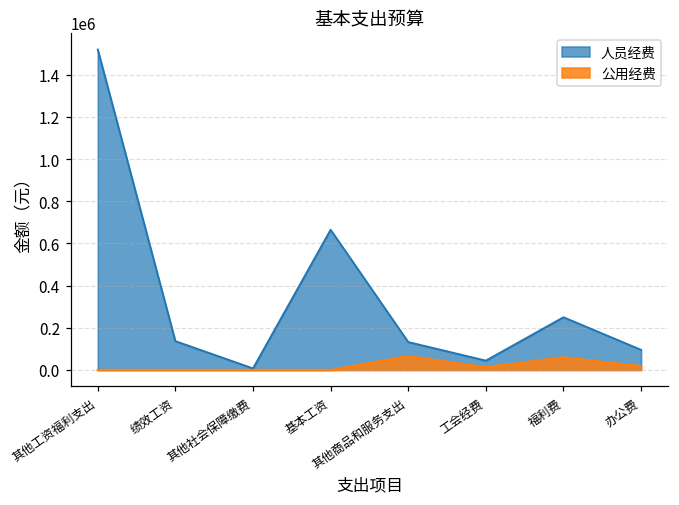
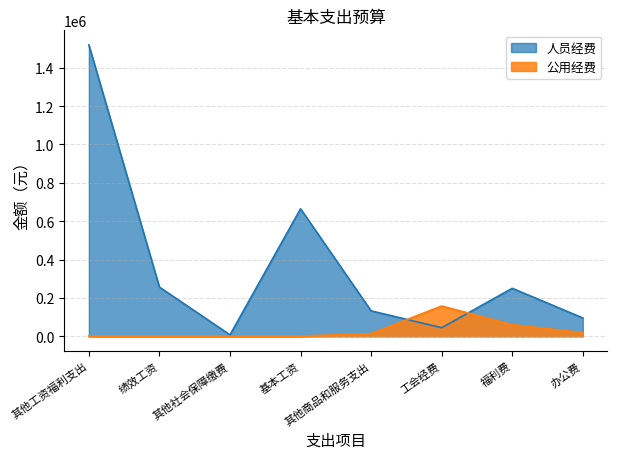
  {
    "人员经费": {
      "其他工资福利支出": 1520000,
-     "绩效工资": 140000,
+     "绩效工资": 260000,
      "基本工资": 660000,
      "其他商品和服务支出": 130000,
      "工会经费": 40000,
      "福利费": 250000,
      "办公费": 100000
    },
    "公用经费": {
      "其他工资福利支出": 0,
      "绩效工资": 0,
      "基本工资": 0,
-     "其他商品和服务支出": 70000,
-     "工会经费": 10000,
+     "其他商品和服务支出": 10000,
+     "工会经费": 160000,
      "福利费": 60000,
      "办公费": 20000
    }
  }
